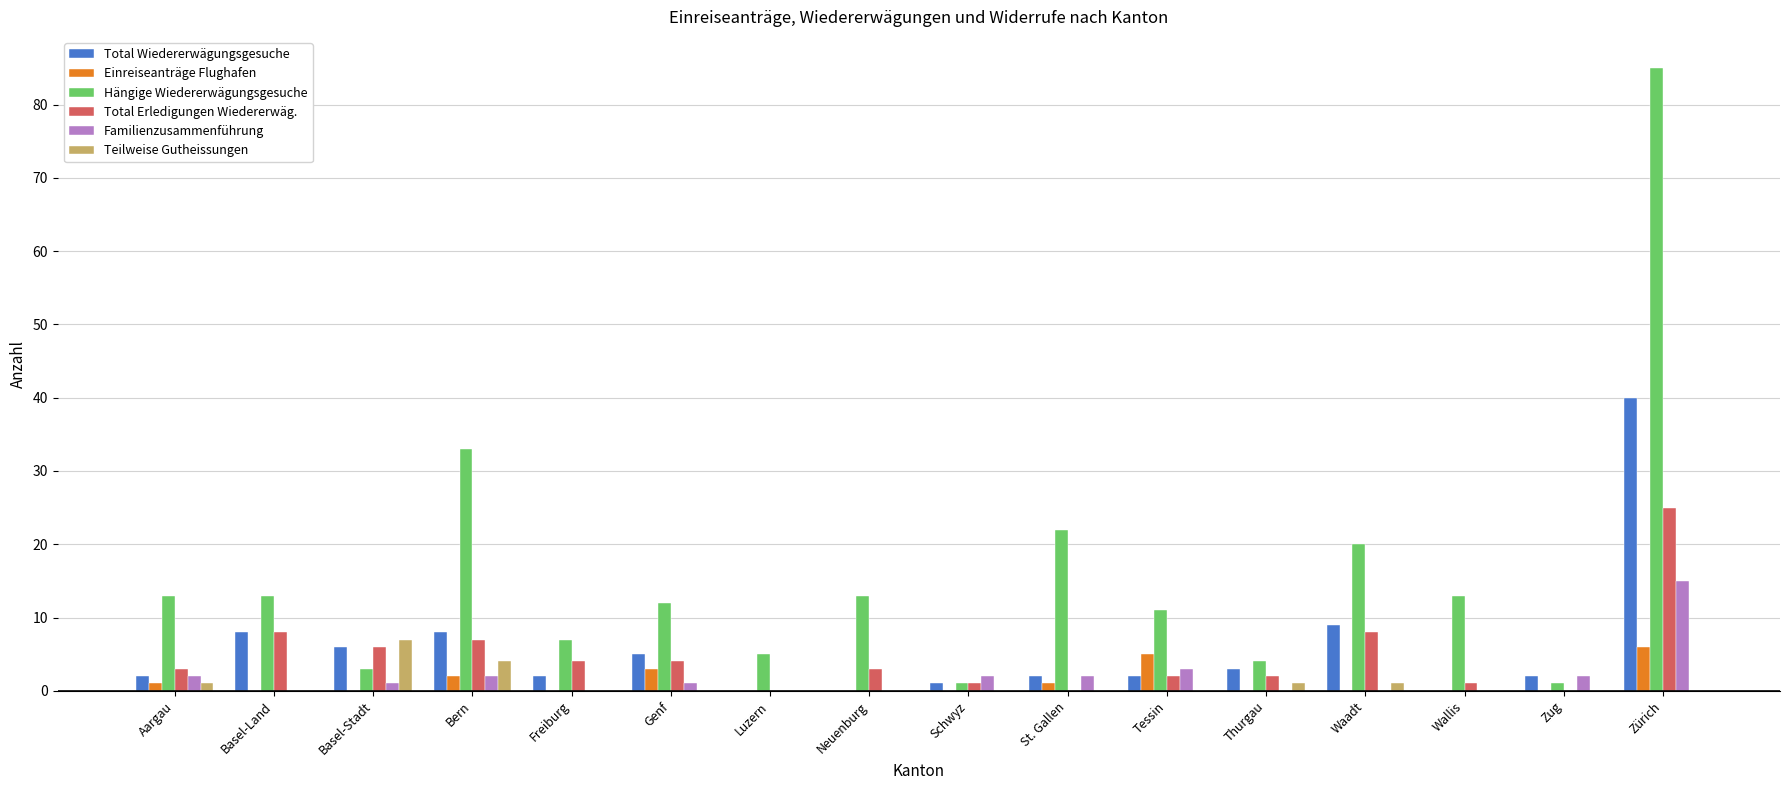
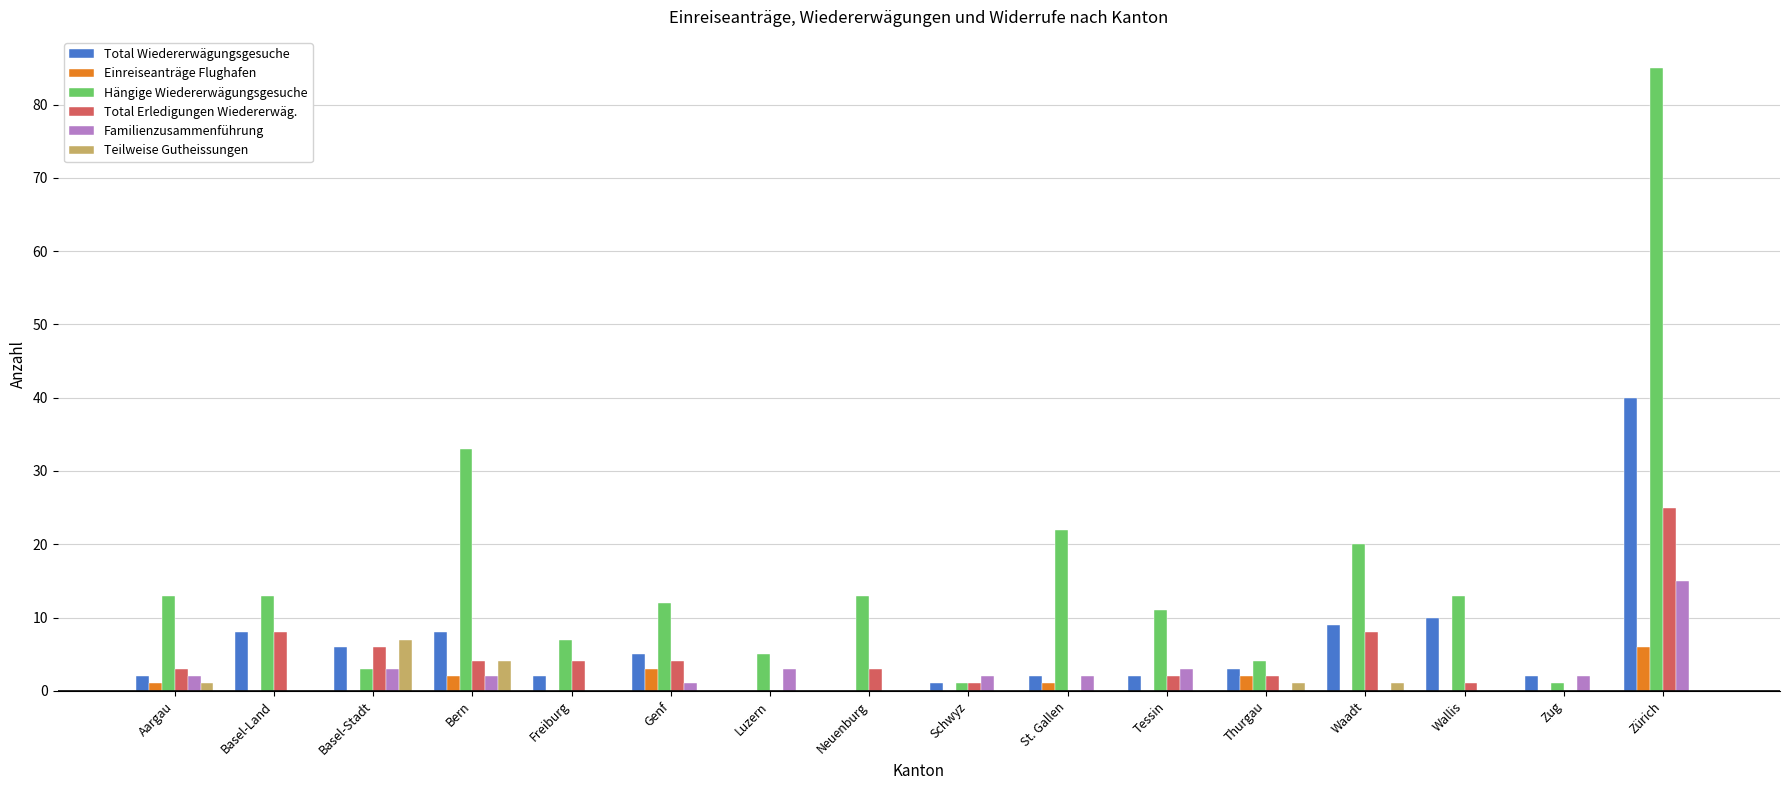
  {
    "Total Wiedererwägungsgesuche": {
      "Aargau": 2,
      "Basel-Land": 8,
      "Basel-Stadt": 6,
      "Bern": 8,
      "Freiburg": 2,
      "Genf": 5,
      "Luzern": 0,
      "Neuenburg": 0,
      "Schwyz": 1,
      "St. Gallen": 2,
      "Tessin": 2,
      "Thurgau": 3,
      "Waadt": 9,
-     "Wallis": 0,
+     "Wallis": 10,
      "Zug": 2,
      "Zürich": 40
    },
    "Einreiseanträge Flughafen": {
      "Aargau": 1,
      "Basel-Land": 0,
      "Basel-Stadt": 0,
      "Bern": 2,
      "Freiburg": 0,
      "Genf": 3,
      "Luzern": 0,
      "Neuenburg": 0,
      "Schwyz": 0,
      "St. Gallen": 1,
-     "Tessin": 5,
-     "Thurgau": 0,
+     "Tessin": 0,
+     "Thurgau": 2,
      "Waadt": 0,
      "Wallis": 0,
      "Zug": 0,
      "Zürich": 6
    },
    "Hängige Wiedererwägungsgesuche": {
      "Aargau": 13,
      "Basel-Land": 13,
      "Basel-Stadt": 3,
      "Bern": 33,
      "Freiburg": 7,
      "Genf": 12,
      "Luzern": 5,
      "Neuenburg": 13,
      "Schwyz": 1,
      "St. Gallen": 22,
      "Tessin": 11,
      "Thurgau": 4,
      "Waadt": 20,
      "Wallis": 13,
      "Zug": 1,
      "Zürich": 85
    },
    "Total Erledigungen Wiedererwäg.": {
      "Aargau": 3,
      "Basel-Land": 8,
      "Basel-Stadt": 6,
-     "Bern": 7,
+     "Bern": 4,
      "Freiburg": 4,
      "Genf": 4,
      "Luzern": 0,
      "Neuenburg": 3,
      "Schwyz": 1,
      "St. Gallen": 0,
      "Tessin": 2,
      "Thurgau": 2,
      "Waadt": 8,
      "Wallis": 1,
      "Zug": 0,
      "Zürich": 25
    },
    "Familienzusammenführung": {
      "Aargau": 2,
      "Basel-Land": 0,
-     "Basel-Stadt": 1,
+     "Basel-Stadt": 3,
      "Bern": 2,
      "Freiburg": 0,
      "Genf": 1,
-     "Luzern": 0,
+     "Luzern": 3,
      "Neuenburg": 0,
      "Schwyz": 2,
      "St. Gallen": 2,
      "Tessin": 3,
      "Thurgau": 0,
      "Waadt": 0,
      "Wallis": 0,
      "Zug": 2,
      "Zürich": 15
    },
    "Teilweise Gutheissungen": {
      "Aargau": 1,
      "Basel-Land": 0,
      "Basel-Stadt": 7,
      "Bern": 4,
      "Freiburg": 0,
      "Genf": 0,
      "Luzern": 0,
      "Neuenburg": 0,
      "Schwyz": 0,
      "St. Gallen": 0,
      "Tessin": 0,
      "Thurgau": 1,
      "Waadt": 1,
      "Wallis": 0,
      "Zug": 0,
      "Zürich": 0
    }
  }
